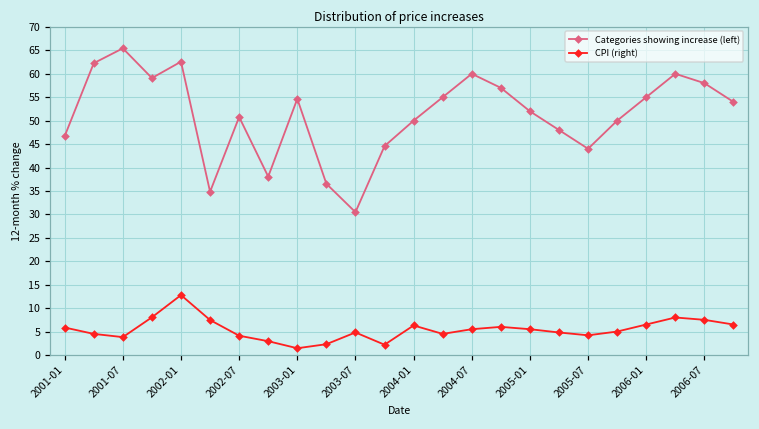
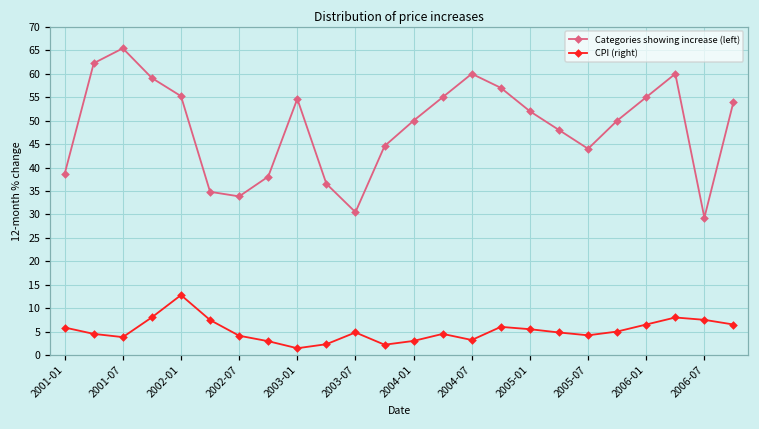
  {
    "Categories showing increase (left)": {
-     "2001-01": 47,
+     "2001-01": 39,
      "2001-07": 65,
-     "2002-01": 63,
-     "2002-07": 51,
+     "2002-01": 55,
+     "2002-07": 34,
      "2003-01": 55,
      "2003-07": 30,
      "2004-01": 50,
      "2004-07": 60,
      "2005-01": 52,
      "2005-07": 44,
      "2006-01": 55,
-     "2006-07": 58
+     "2006-07": 29
    },
    "CPI (right)": {
      "2001-01": 6,
      "2001-07": 4,
      "2002-01": 13,
      "2002-07": 4,
      "2003-01": 1,
      "2003-07": 5,
-     "2004-01": 6,
-     "2004-07": 6,
+     "2004-01": 3,
+     "2004-07": 3,
      "2005-01": 6,
      "2005-07": 4,
      "2006-01": 7,
      "2006-07": 8
    }
  }
